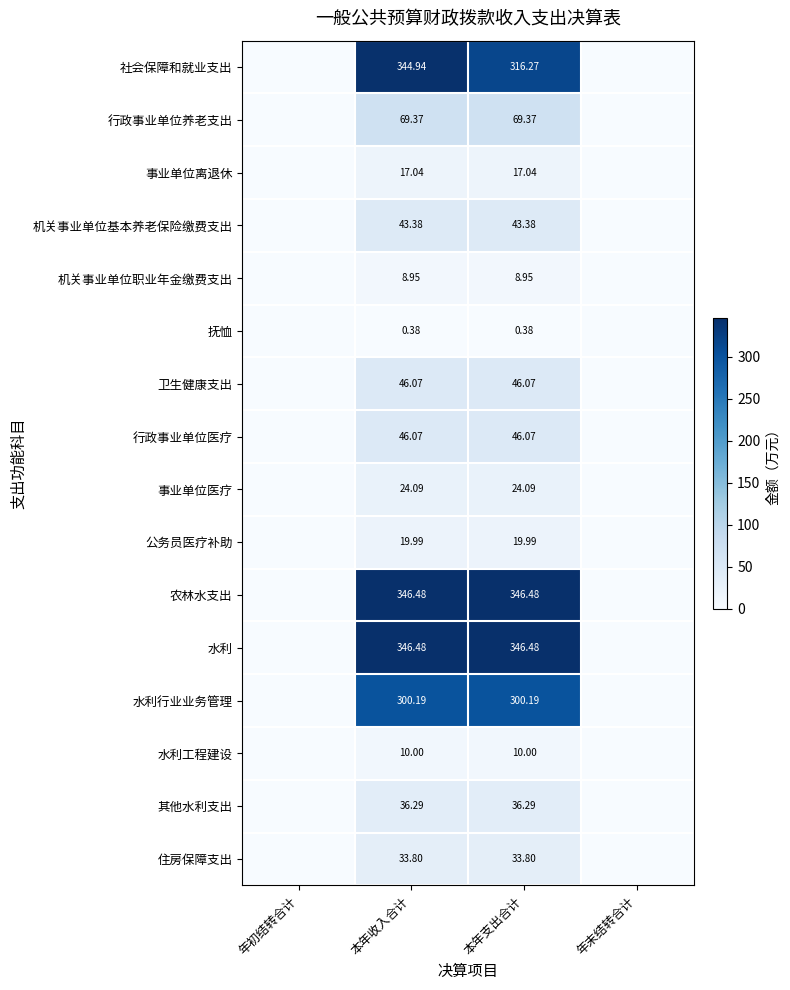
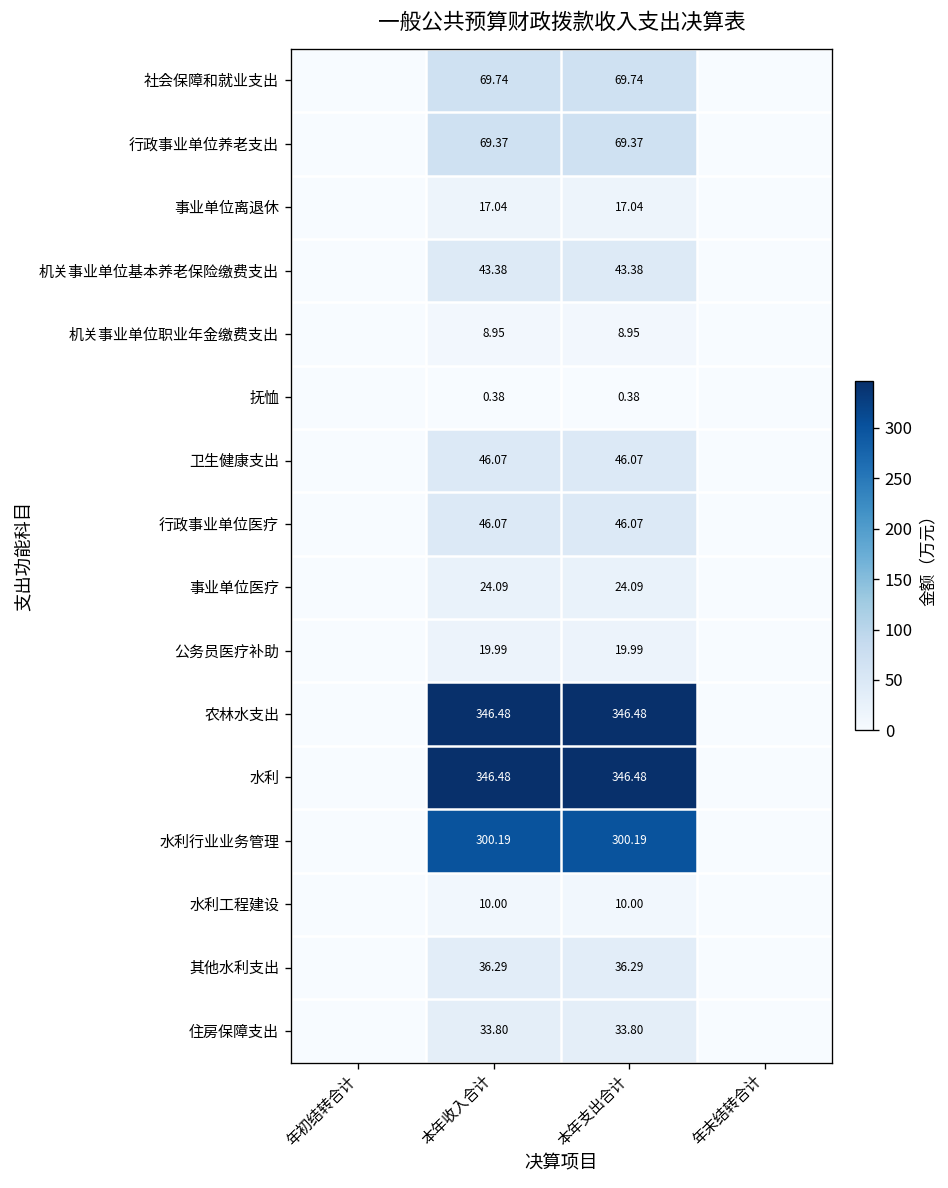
  {
    "社会保障和就业支出": {
-     "本年收入合计": 344.94,
-     "本年支出合计": 316.27
+     "本年收入合计": 69.74,
+     "本年支出合计": 69.74
    },
    "行政事业单位养老支出": {
      "本年收入合计": 69.37,
      "本年支出合计": 69.37
    },
    "事业单位离退休": {
      "本年收入合计": 17.04,
      "本年支出合计": 17.04
    },
    "机关事业单位基本养老保险缴费支出": {
      "本年收入合计": 43.38,
      "本年支出合计": 43.38
    },
    "机关事业单位职业年金缴费支出": {
      "本年收入合计": 8.95,
      "本年支出合计": 8.95
    },
    "抚恤": {
      "本年收入合计": 0.38,
      "本年支出合计": 0.38
    },
    "卫生健康支出": {
      "本年收入合计": 46.07,
      "本年支出合计": 46.07
    },
    "行政事业单位医疗": {
      "本年收入合计": 46.07,
      "本年支出合计": 46.07
    },
    "事业单位医疗": {
      "本年收入合计": 24.09,
      "本年支出合计": 24.09
    },
    "公务员医疗补助": {
      "本年收入合计": 19.99,
      "本年支出合计": 19.99
    },
    "农林水支出": {
      "本年收入合计": 346.48,
      "本年支出合计": 346.48
    },
    "水利": {
      "本年收入合计": 346.48,
      "本年支出合计": 346.48
    },
    "水利行业业务管理": {
      "本年收入合计": 300.19,
      "本年支出合计": 300.19
    },
    "水利工程建设": {
      "本年收入合计": 10.00,
      "本年支出合计": 10.00
    },
    "其他水利支出": {
      "本年收入合计": 36.29,
      "本年支出合计": 36.29
    },
    "住房保障支出": {
      "本年收入合计": 33.80,
      "本年支出合计": 33.80
    }
  }
